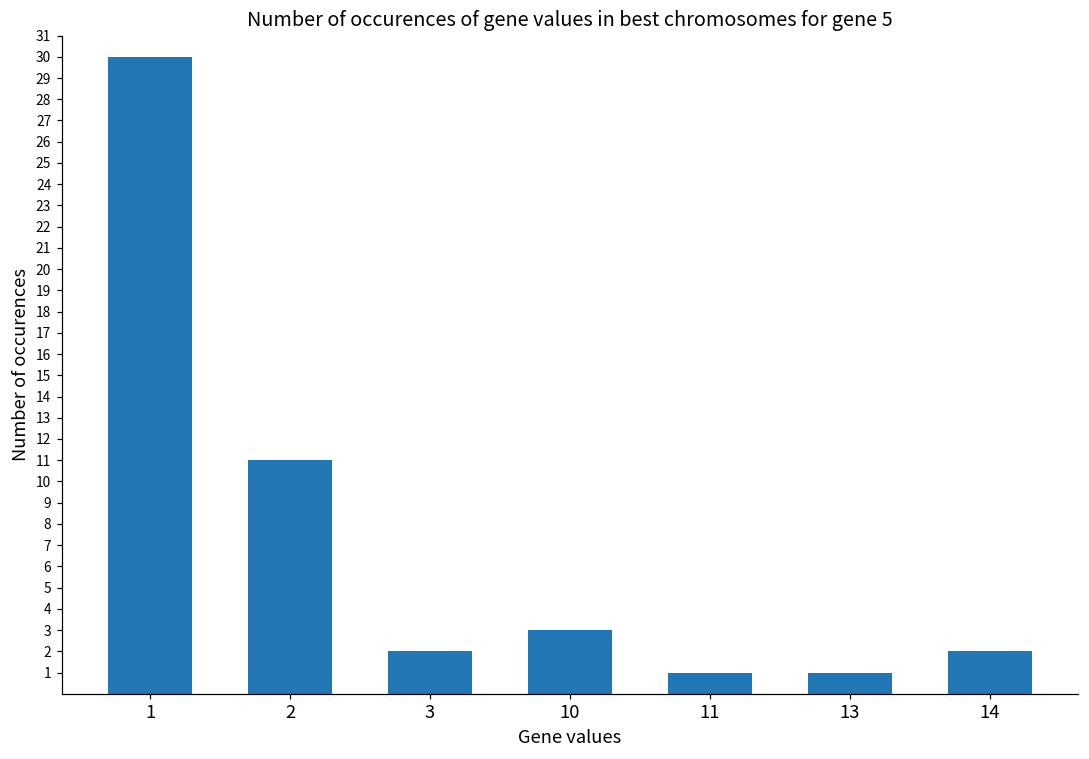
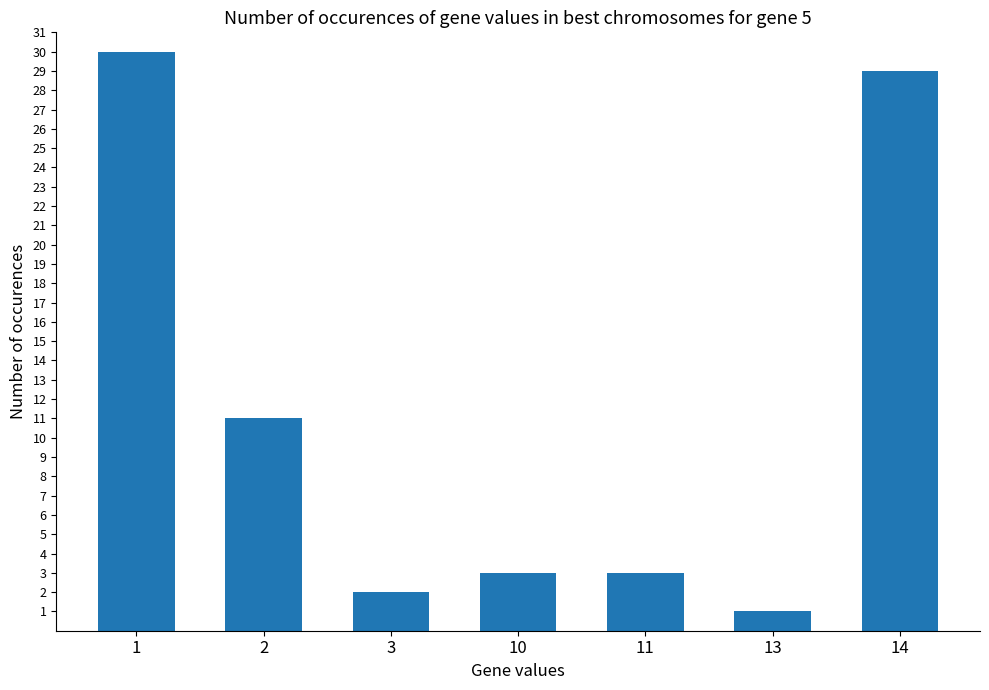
  {
    "1": 30,
    "2": 11,
    "3": 2,
    "10": 3,
-   "11": 1,
+   "11": 3,
    "13": 1,
-   "14": 2
+   "14": 29
  }
